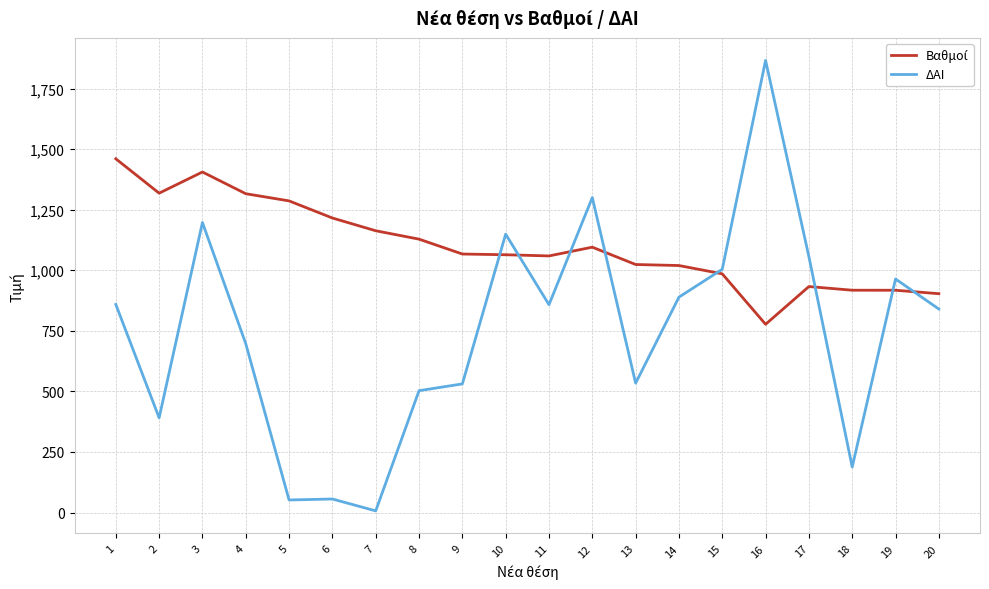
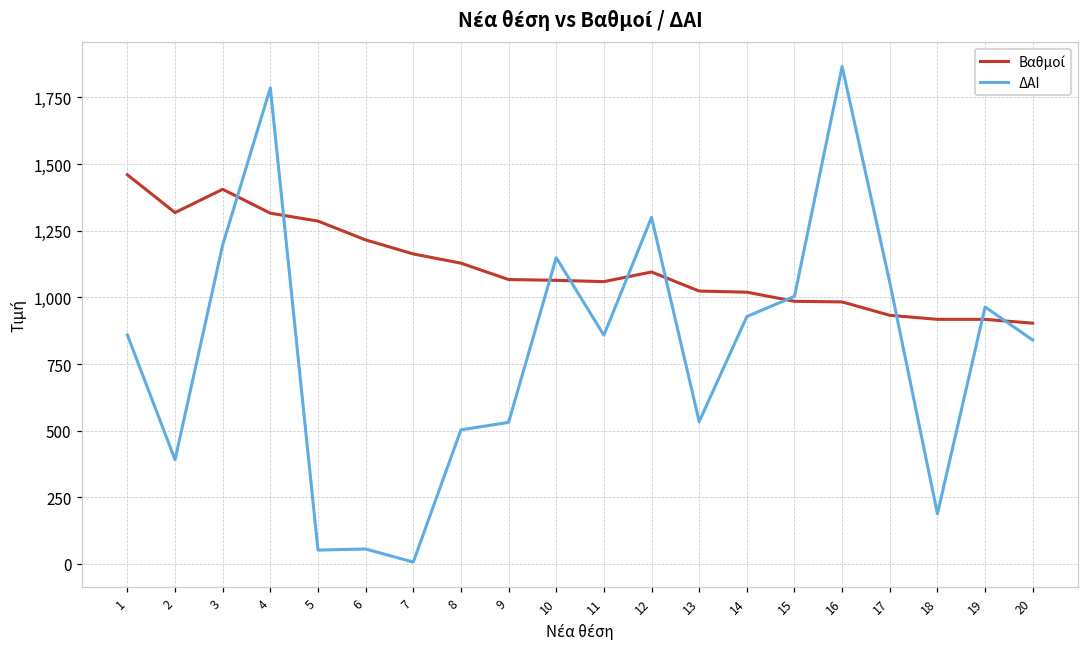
  {
    "Βαθμοί": {
      "1": "1,460",
      "2": "1,320",
      "3": "1,410",
      "4": "1,320",
      "5": "1,290",
      "6": "1,220",
      "7": "1,160",
      "8": "1,130",
      "9": "1,070",
      "10": "1,060",
      "11": "1,060",
      "12": "1,100",
      "13": "1,020",
      "14": "1,020",
      "15": "990",
-     "16": "780",
+     "16": "980",
      "17": "930",
      "18": "920",
      "19": "920",
      "20": "900"
    },
    "ΔΑΙ": {
      "1": "860",
      "2": "390",
      "3": "1,200",
-     "4": "700",
+     "4": "1,790",
      "5": "50",
      "6": "60",
      "7": "10",
      "8": "500",
      "9": "530",
      "10": "1,150",
      "11": "860",
      "12": "1,300",
      "13": "530",
-     "14": "890",
+     "14": "930",
      "15": "1,000",
      "16": "1,870",
      "17": "1,060",
      "18": "190",
      "19": "960",
      "20": "840"
    }
  }
